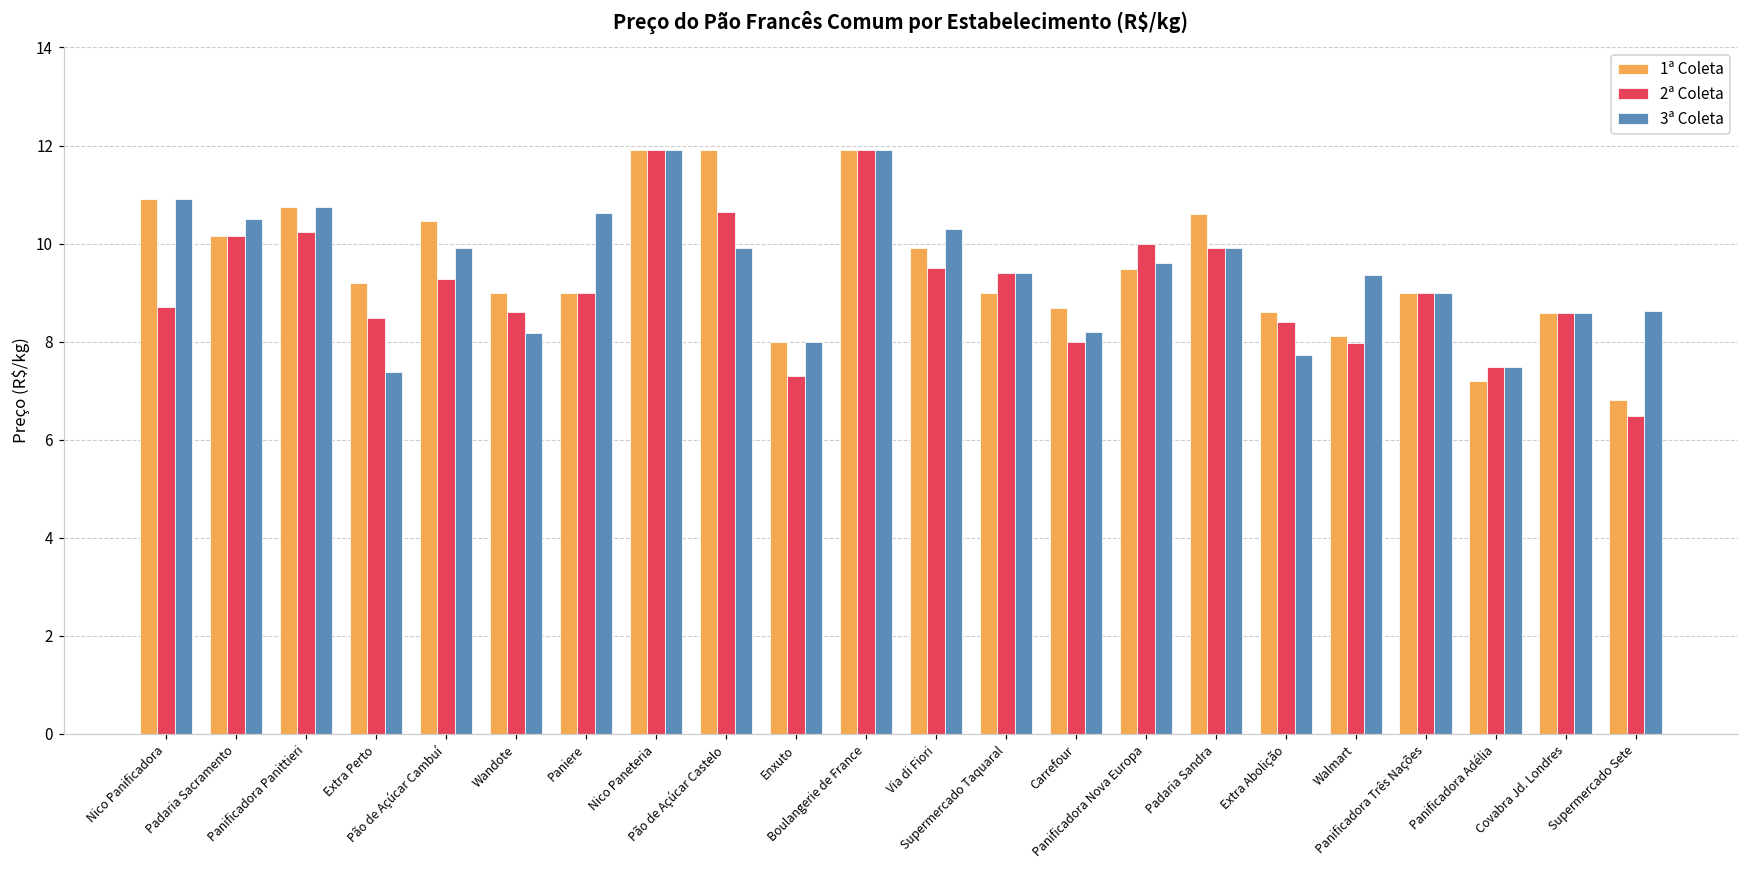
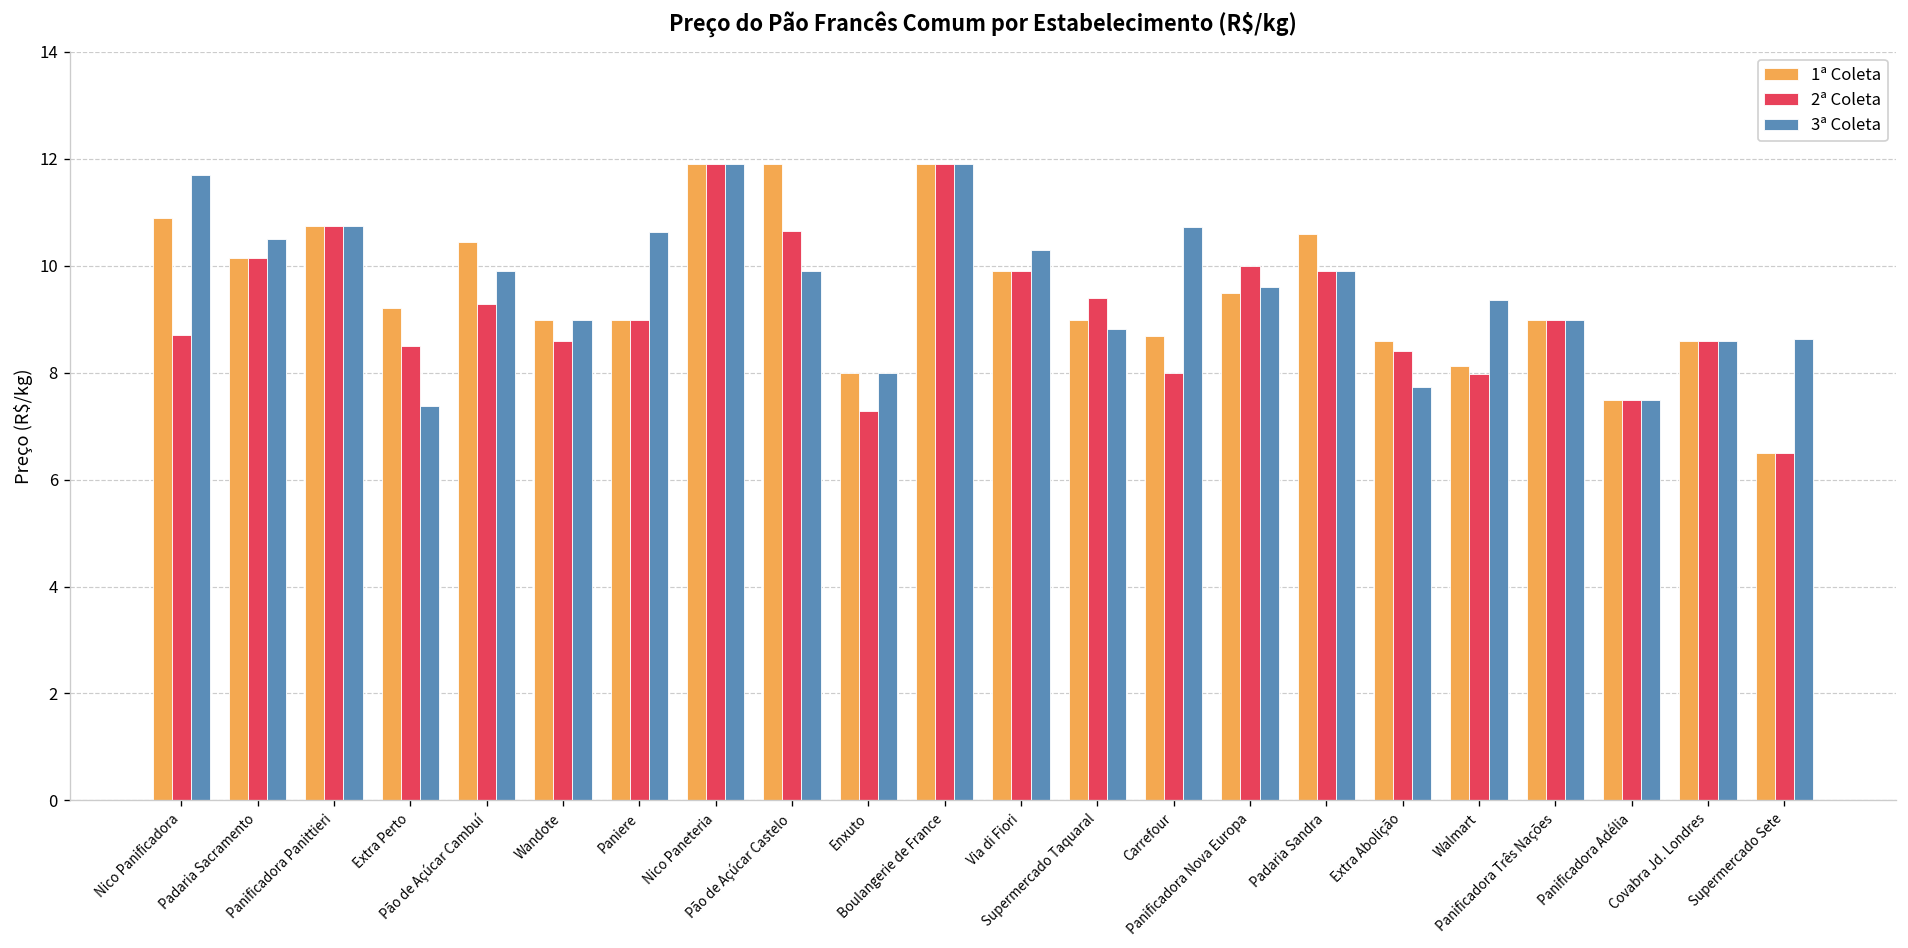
  {
    "1ª Coleta": {
      "Nico Panificadora": 10.9,
      "Padaria Sacramento": 10.2,
      "Panificadora Panittieri": 10.8,
      "Extra Perto": 9.2,
      "Pão de Açúcar Cambuí": 10.5,
      "Wandote": 9.0,
      "Paniere": 9.0,
      "Nico Paneteria": 11.9,
      "Pão de Açúcar Castelo": 11.9,
      "Enxuto": 8.0,
      "Boulangerie de France": 11.9,
      "Via di Fiori": 9.9,
      "Supermercado Taquaral": 9.0,
      "Carrefour": 8.7,
      "Panificadora Nova Europa": 9.5,
      "Padaria Sandra": 10.6,
      "Extra Abolição": 8.6,
      "Walmart": 8.1,
      "Panificadora Três Nações": 9.0,
-     "Panificadora Adélia": 7.2,
+     "Panificadora Adélia": 7.5,
      "Covabra Jd. Londres": 8.6,
-     "Supermercado Sete": 6.8
+     "Supermercado Sete": 6.5
    },
    "2ª Coleta": {
      "Nico Panificadora": 8.7,
      "Padaria Sacramento": 10.2,
-     "Panificadora Panittieri": 10.2,
+     "Panificadora Panittieri": 10.8,
      "Extra Perto": 8.5,
      "Pão de Açúcar Cambuí": 9.3,
      "Wandote": 8.6,
      "Paniere": 9.0,
      "Nico Paneteria": 11.9,
      "Pão de Açúcar Castelo": 10.7,
      "Enxuto": 7.3,
      "Boulangerie de France": 11.9,
-     "Via di Fiori": 9.5,
+     "Via di Fiori": 9.9,
      "Supermercado Taquaral": 9.4,
      "Carrefour": 8.0,
      "Panificadora Nova Europa": 10.0,
      "Padaria Sandra": 9.9,
      "Extra Abolição": 8.4,
      "Walmart": 8.0,
      "Panificadora Três Nações": 9.0,
      "Panificadora Adélia": 7.5,
      "Covabra Jd. Londres": 8.6,
      "Supermercado Sete": 6.5
    },
    "3ª Coleta": {
-     "Nico Panificadora": 10.9,
+     "Nico Panificadora": 11.7,
      "Padaria Sacramento": 10.5,
      "Panificadora Panittieri": 10.8,
      "Extra Perto": 7.4,
      "Pão de Açúcar Cambuí": 9.9,
-     "Wandote": 8.2,
+     "Wandote": 9.0,
      "Paniere": 10.6,
      "Nico Paneteria": 11.9,
      "Pão de Açúcar Castelo": 9.9,
      "Enxuto": 8.0,
      "Boulangerie de France": 11.9,
      "Via di Fiori": 10.3,
-     "Supermercado Taquaral": 9.4,
-     "Carrefour": 8.2,
+     "Supermercado Taquaral": 8.8,
+     "Carrefour": 10.7,
      "Panificadora Nova Europa": 9.6,
      "Padaria Sandra": 9.9,
      "Extra Abolição": 7.7,
      "Walmart": 9.4,
      "Panificadora Três Nações": 9.0,
      "Panificadora Adélia": 7.5,
      "Covabra Jd. Londres": 8.6,
      "Supermercado Sete": 8.6
    }
  }
